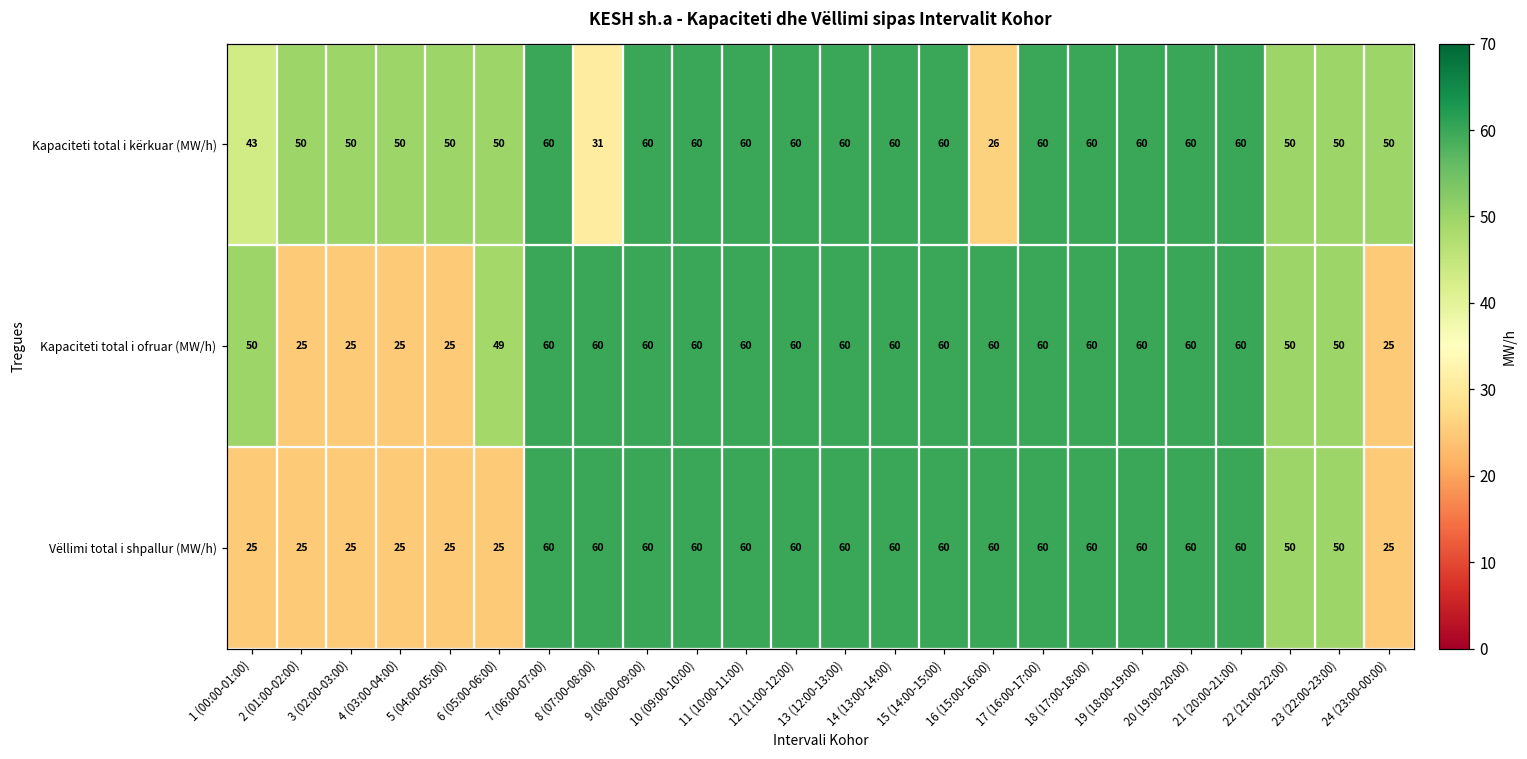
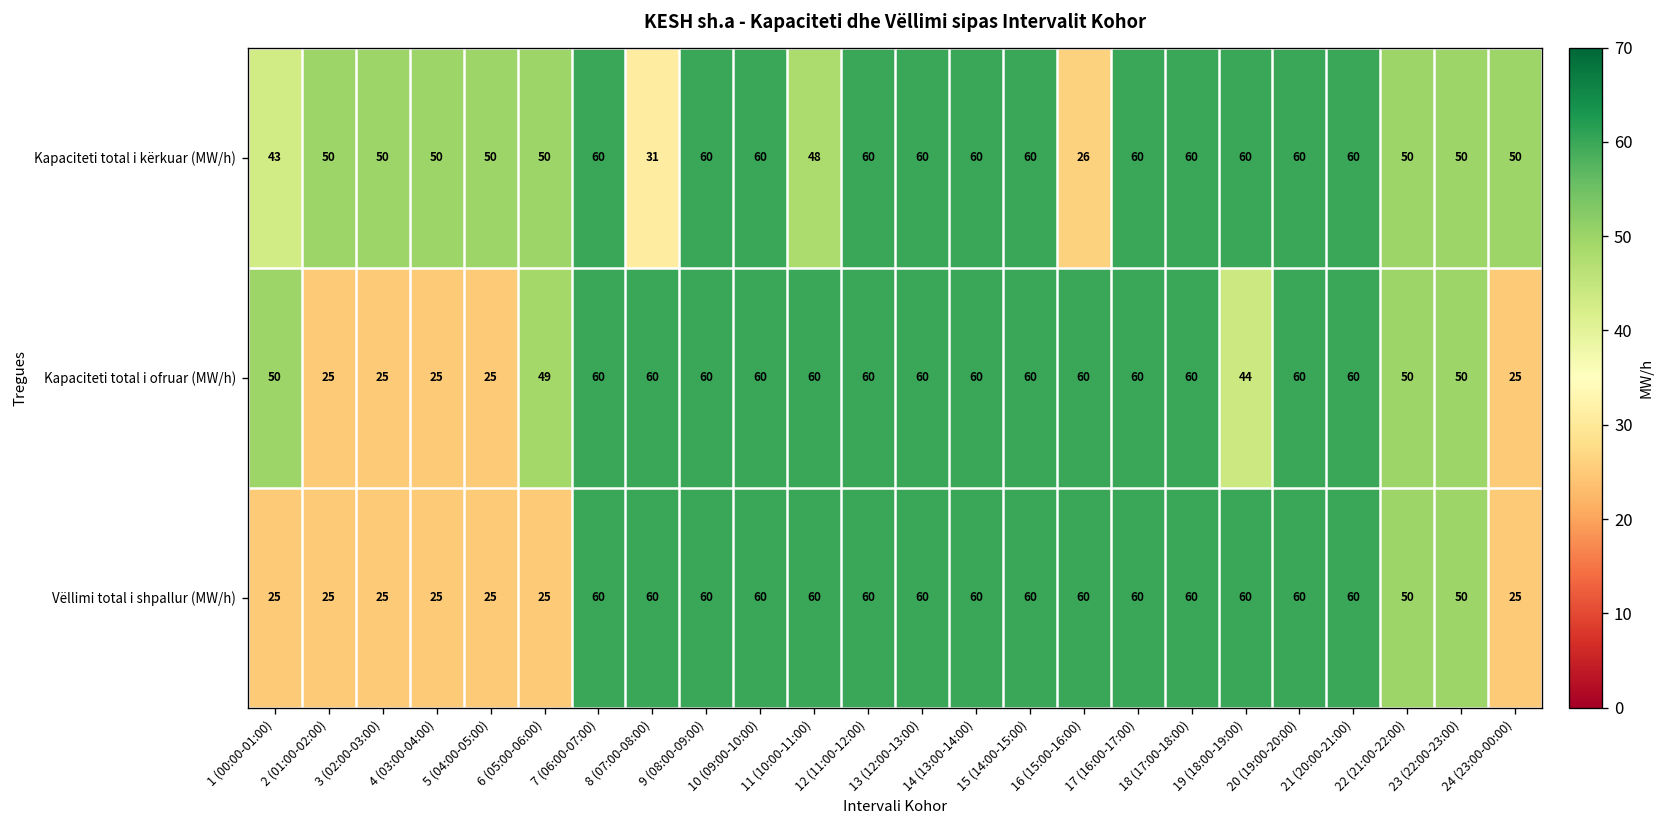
  {
    "Kapaciteti total i kërkuar (MW/h)": {
      "1 (00:00-01:00)": 43,
      "2 (01:00-02:00)": 50,
      "3 (02:00-03:00)": 50,
      "4 (03:00-04:00)": 50,
      "5 (04:00-05:00)": 50,
      "6 (05:00-06:00)": 50,
      "7 (06:00-07:00)": 60,
      "8 (07:00-08:00)": 31,
      "9 (08:00-09:00)": 60,
      "10 (09:00-10:00)": 60,
-     "11 (10:00-11:00)": 60,
+     "11 (10:00-11:00)": 48,
      "12 (11:00-12:00)": 60,
      "13 (12:00-13:00)": 60,
      "14 (13:00-14:00)": 60,
      "15 (14:00-15:00)": 60,
      "16 (15:00-16:00)": 26,
      "17 (16:00-17:00)": 60,
      "18 (17:00-18:00)": 60,
      "19 (18:00-19:00)": 60,
      "20 (19:00-20:00)": 60,
      "21 (20:00-21:00)": 60,
      "22 (21:00-22:00)": 50,
      "23 (22:00-23:00)": 50,
      "24 (23:00-00:00)": 50
    },
    "Kapaciteti total i ofruar (MW/h)": {
      "1 (00:00-01:00)": 50,
      "2 (01:00-02:00)": 25,
      "3 (02:00-03:00)": 25,
      "4 (03:00-04:00)": 25,
      "5 (04:00-05:00)": 25,
      "6 (05:00-06:00)": 49,
      "7 (06:00-07:00)": 60,
      "8 (07:00-08:00)": 60,
      "9 (08:00-09:00)": 60,
      "10 (09:00-10:00)": 60,
      "11 (10:00-11:00)": 60,
      "12 (11:00-12:00)": 60,
      "13 (12:00-13:00)": 60,
      "14 (13:00-14:00)": 60,
      "15 (14:00-15:00)": 60,
      "16 (15:00-16:00)": 60,
      "17 (16:00-17:00)": 60,
      "18 (17:00-18:00)": 60,
-     "19 (18:00-19:00)": 60,
+     "19 (18:00-19:00)": 44,
      "20 (19:00-20:00)": 60,
      "21 (20:00-21:00)": 60,
      "22 (21:00-22:00)": 50,
      "23 (22:00-23:00)": 50,
      "24 (23:00-00:00)": 25
    },
    "Vëllimi total i shpallur (MW/h)": {
      "1 (00:00-01:00)": 25,
      "2 (01:00-02:00)": 25,
      "3 (02:00-03:00)": 25,
      "4 (03:00-04:00)": 25,
      "5 (04:00-05:00)": 25,
      "6 (05:00-06:00)": 25,
      "7 (06:00-07:00)": 60,
      "8 (07:00-08:00)": 60,
      "9 (08:00-09:00)": 60,
      "10 (09:00-10:00)": 60,
      "11 (10:00-11:00)": 60,
      "12 (11:00-12:00)": 60,
      "13 (12:00-13:00)": 60,
      "14 (13:00-14:00)": 60,
      "15 (14:00-15:00)": 60,
      "16 (15:00-16:00)": 60,
      "17 (16:00-17:00)": 60,
      "18 (17:00-18:00)": 60,
      "19 (18:00-19:00)": 60,
      "20 (19:00-20:00)": 60,
      "21 (20:00-21:00)": 60,
      "22 (21:00-22:00)": 50,
      "23 (22:00-23:00)": 50,
      "24 (23:00-00:00)": 25
    }
  }
